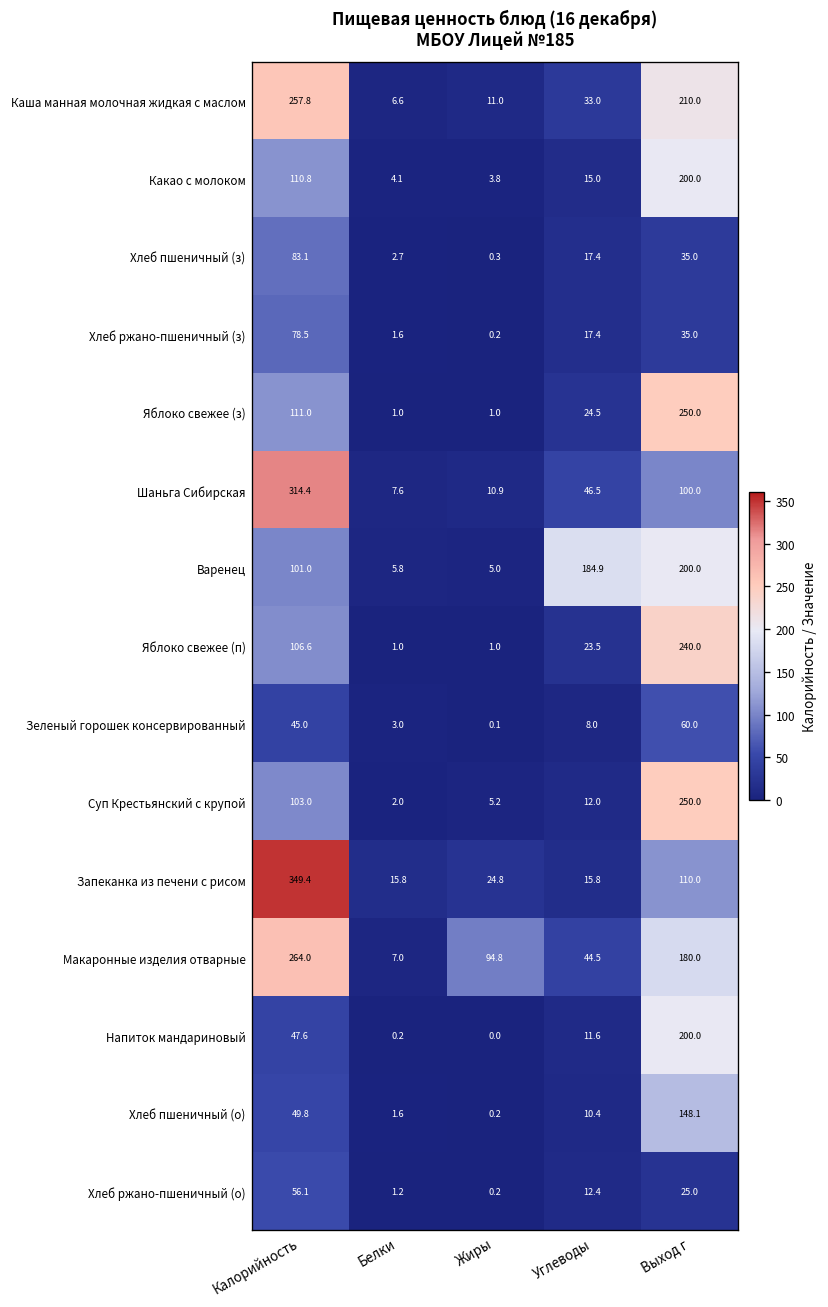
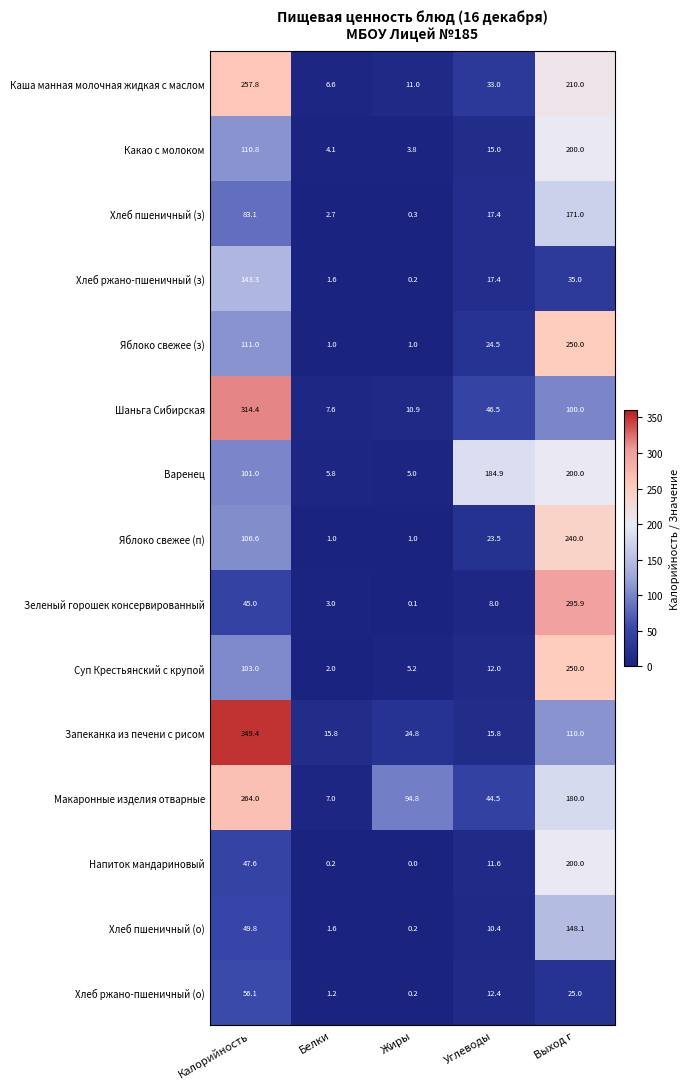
  {
    "Каша манная молочная жидкая с маслом": {
      "Калорийность": 257.8,
      "Белки": 6.6,
      "Жиры": 11.0,
      "Углеводы": 33.0,
      "Выход г": 210.0
    },
    "Какао с молоком": {
      "Калорийность": 110.8,
      "Белки": 4.1,
      "Жиры": 3.8,
      "Углеводы": 15.0,
      "Выход г": 200.0
    },
    "Хлеб пшеничный (з)": {
      "Калорийность": 83.1,
      "Белки": 2.7,
      "Жиры": 0.3,
      "Углеводы": 17.4,
-     "Выход г": 35.0
+     "Выход г": 171.0
    },
    "Хлеб ржано-пшеничный (з)": {
-     "Калорийность": 78.5,
+     "Калорийность": 143.3,
      "Белки": 1.6,
      "Жиры": 0.2,
      "Углеводы": 17.4,
      "Выход г": 35.0
    },
    "Яблоко свежее (з)": {
      "Калорийность": 111.0,
      "Белки": 1.0,
      "Жиры": 1.0,
      "Углеводы": 24.5,
      "Выход г": 250.0
    },
    "Шаньга Сибирская": {
      "Калорийность": 314.4,
      "Белки": 7.6,
      "Жиры": 10.9,
      "Углеводы": 46.5,
      "Выход г": 100.0
    },
    "Варенец": {
      "Калорийность": 101.0,
      "Белки": 5.8,
      "Жиры": 5.0,
      "Углеводы": 184.9,
      "Выход г": 200.0
    },
    "Яблоко свежее (п)": {
      "Калорийность": 106.6,
      "Белки": 1.0,
      "Жиры": 1.0,
      "Углеводы": 23.5,
      "Выход г": 240.0
    },
    "Зеленый горошек консервированный": {
      "Калорийность": 45.0,
      "Белки": 3.0,
      "Жиры": 0.1,
      "Углеводы": 8.0,
-     "Выход г": 60.0
+     "Выход г": 295.9
    },
    "Суп Крестьянский с крупой": {
      "Калорийность": 103.0,
      "Белки": 2.0,
      "Жиры": 5.2,
      "Углеводы": 12.0,
      "Выход г": 250.0
    },
    "Запеканка из печени с рисом": {
      "Калорийность": 349.4,
      "Белки": 15.8,
      "Жиры": 24.8,
      "Углеводы": 15.8,
      "Выход г": 110.0
    },
    "Макаронные изделия отварные": {
      "Калорийность": 264.0,
      "Белки": 7.0,
      "Жиры": 94.8,
      "Углеводы": 44.5,
      "Выход г": 180.0
    },
    "Напиток мандариновый": {
      "Калорийность": 47.6,
      "Белки": 0.2,
      "Жиры": 0.0,
      "Углеводы": 11.6,
      "Выход г": 200.0
    },
    "Хлеб пшеничный (о)": {
      "Калорийность": 49.8,
      "Белки": 1.6,
      "Жиры": 0.2,
      "Углеводы": 10.4,
      "Выход г": 148.1
    },
    "Хлеб ржано-пшеничный (о)": {
      "Калорийность": 56.1,
      "Белки": 1.2,
      "Жиры": 0.2,
      "Углеводы": 12.4,
      "Выход г": 25.0
    }
  }
